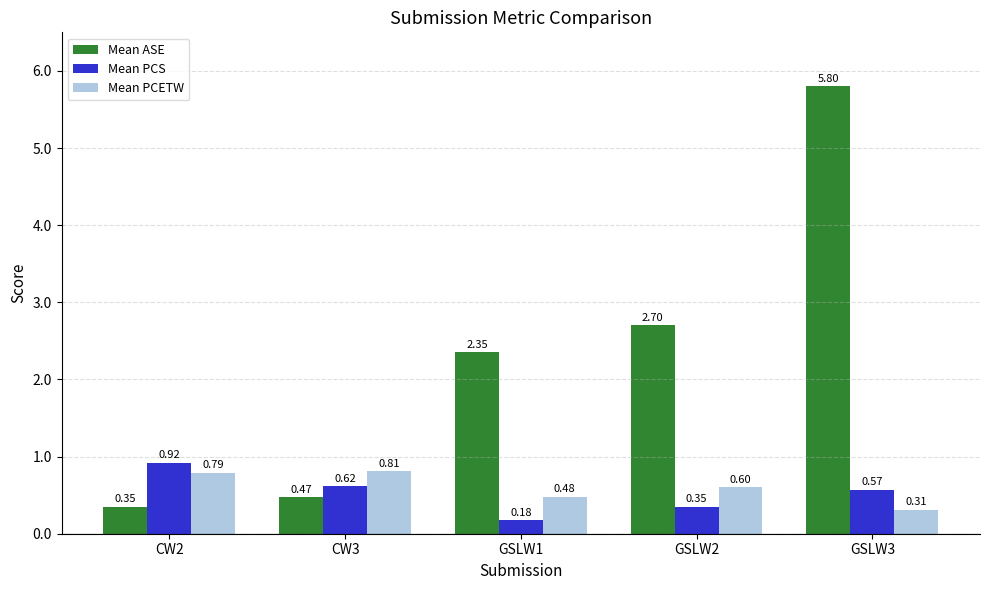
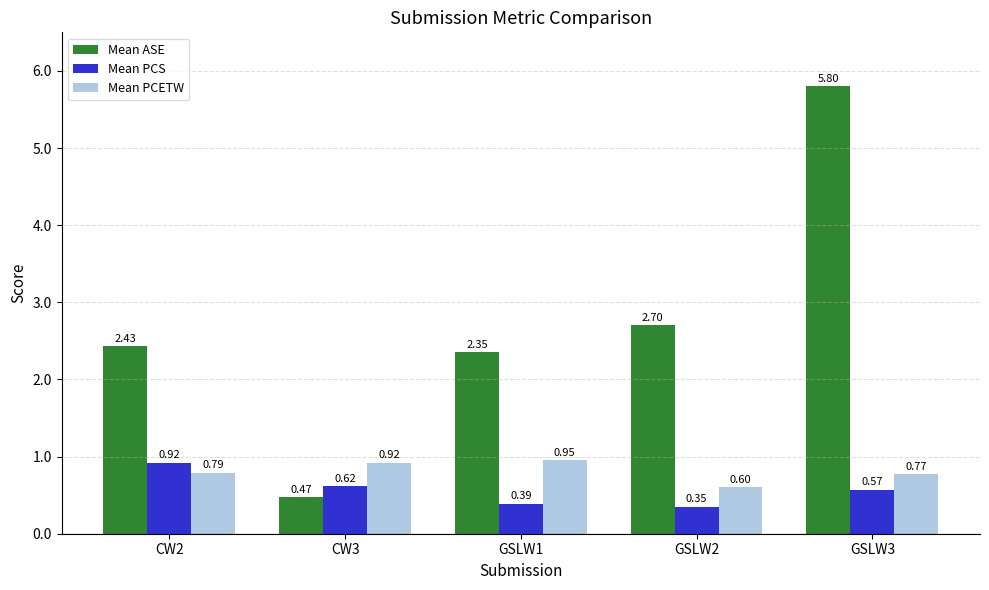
  {
    "Mean ASE": {
-     "CW2": 0.35,
+     "CW2": 2.43,
      "CW3": 0.47,
      "GSLW1": 2.35,
      "GSLW2": 2.70,
      "GSLW3": 5.80
    },
    "Mean PCS": {
      "CW2": 0.92,
      "CW3": 0.62,
-     "GSLW1": 0.18,
+     "GSLW1": 0.39,
      "GSLW2": 0.35,
      "GSLW3": 0.57
    },
    "Mean PCETW": {
      "CW2": 0.79,
-     "CW3": 0.81,
-     "GSLW1": 0.48,
+     "CW3": 0.92,
+     "GSLW1": 0.95,
      "GSLW2": 0.60,
-     "GSLW3": 0.31
+     "GSLW3": 0.77
    }
  }
